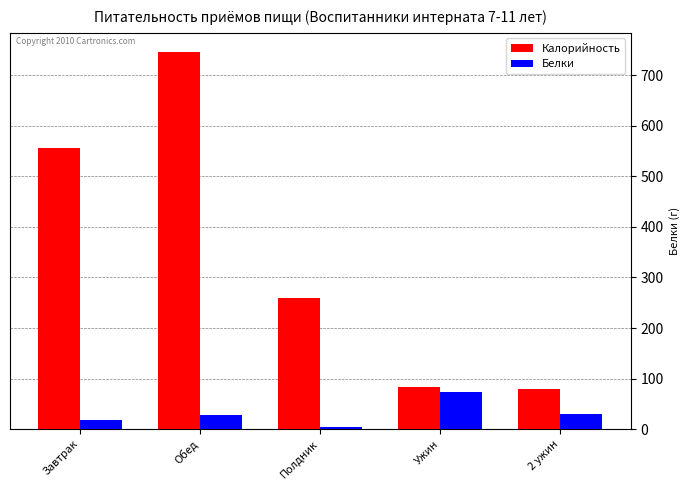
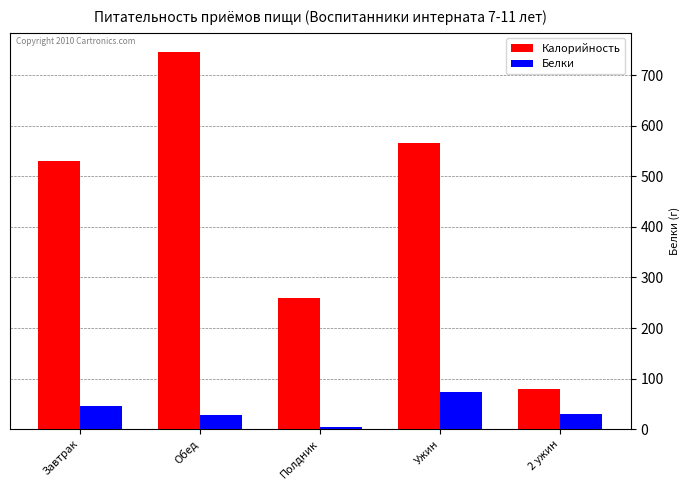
  {
    "Калорийность": {
-     "Завтрак": 560,
+     "Завтрак": 530,
      "Обед": 750,
      "Полдник": 260,
-     "Ужин": 80,
+     "Ужин": 560,
      "2 ужин": 80
    },
    "Белки": {
-     "Завтрак": 20,
+     "Завтрак": 50,
      "Обед": 30,
      "Ужин": 70,
      "2 ужин": 30
    }
  }
